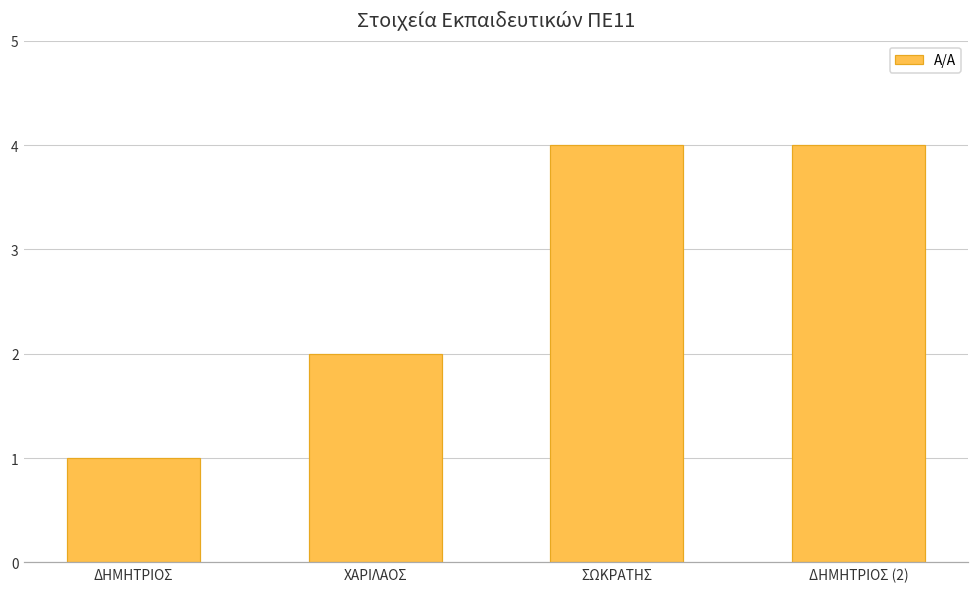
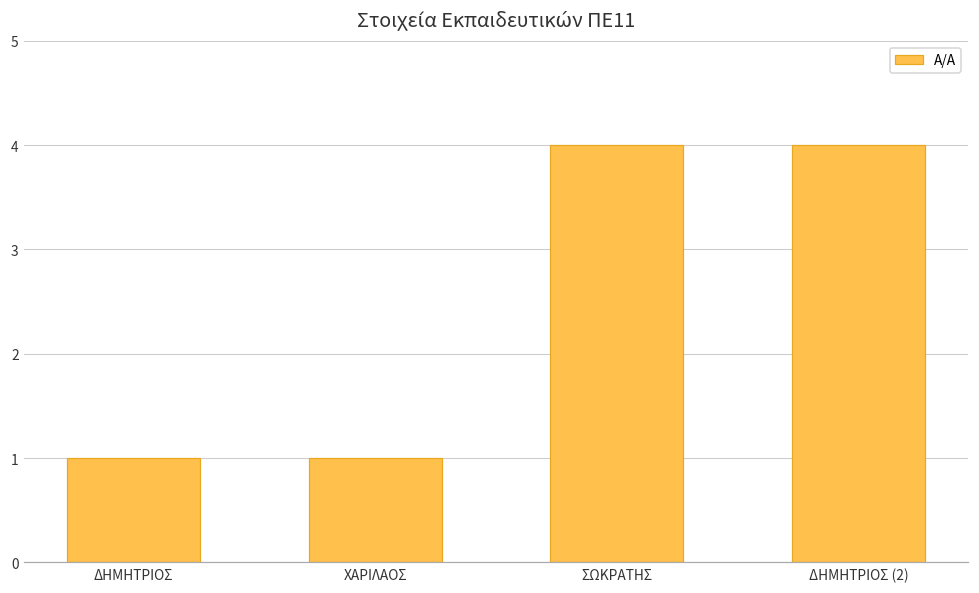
  {
    "ΔΗΜΗΤΡΙΟΣ": 1,
-   "ΧΑΡΙΛΑΟΣ": 2,
+   "ΧΑΡΙΛΑΟΣ": 1,
    "ΣΩΚΡΑΤΗΣ": 4,
    "ΔΗΜΗΤΡΙΟΣ (2)": 4
  }
